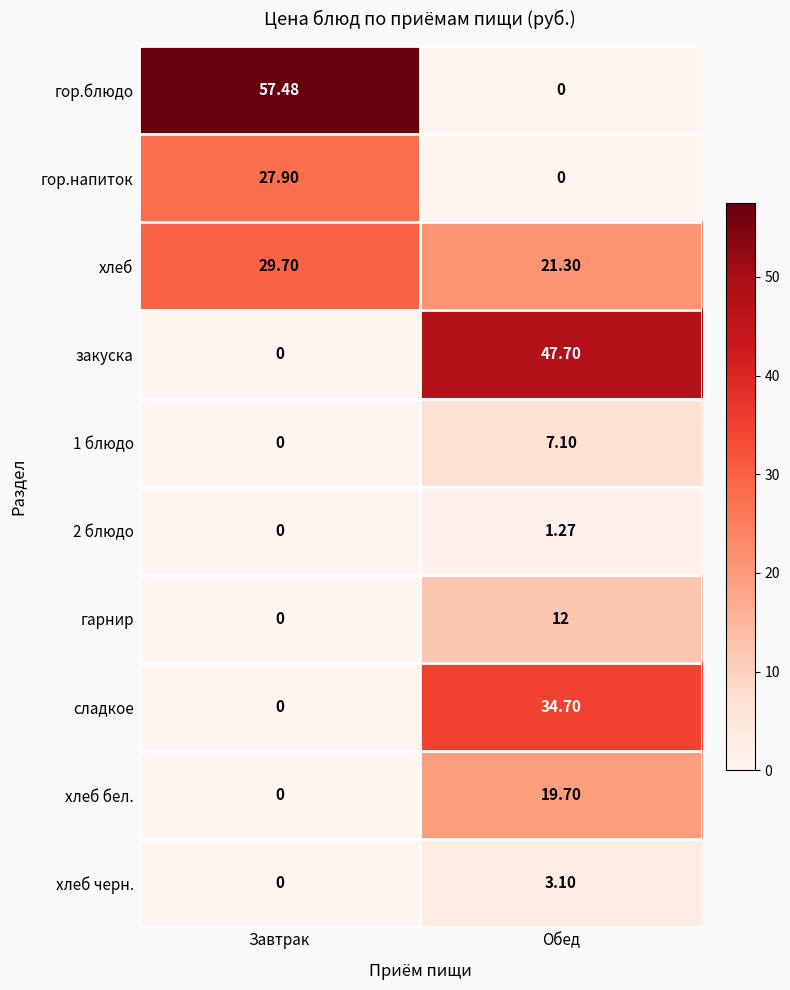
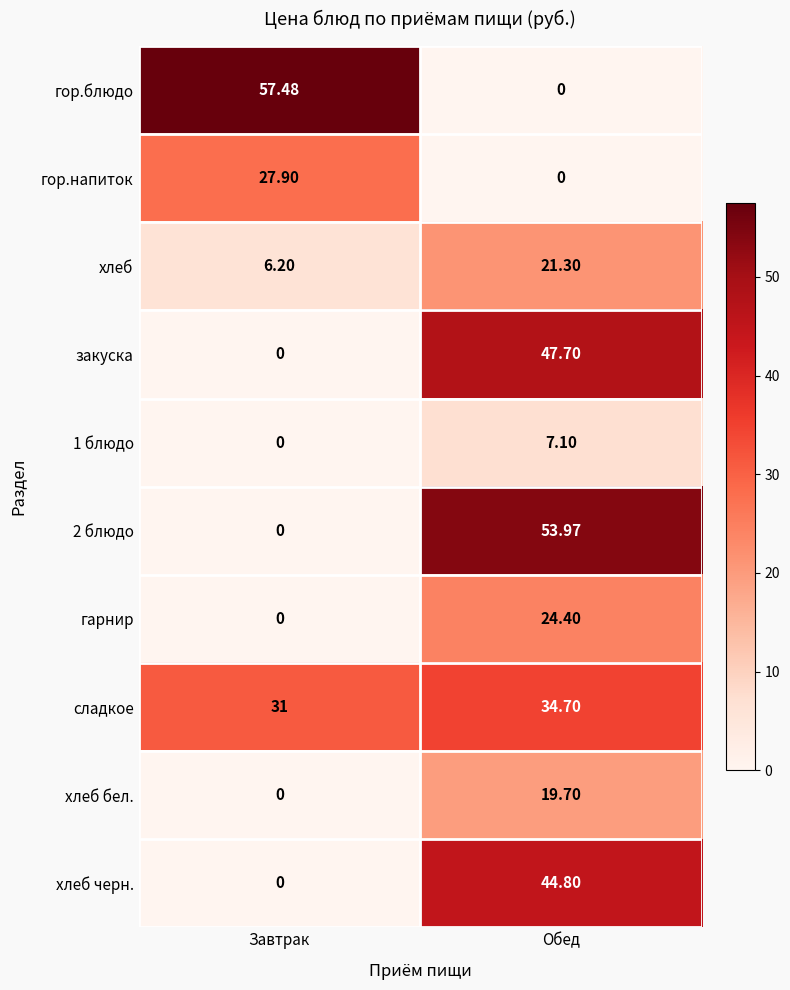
  {
    "гор.блюдо": {
      "Завтрак": 57.48,
      "Обед": 0
    },
    "гор.напиток": {
      "Завтрак": 27.90,
      "Обед": 0
    },
    "хлеб": {
-     "Завтрак": 29.70,
+     "Завтрак": 6.20,
      "Обед": 21.30
    },
    "закуска": {
      "Завтрак": 0,
      "Обед": 47.70
    },
    "1 блюдо": {
      "Завтрак": 0,
      "Обед": 7.10
    },
    "2 блюдо": {
      "Завтрак": 0,
-     "Обед": 1.27
+     "Обед": 53.97
    },
    "гарнир": {
      "Завтрак": 0,
-     "Обед": 12
+     "Обед": 24.40
    },
    "сладкое": {
-     "Завтрак": 0,
+     "Завтрак": 31,
      "Обед": 34.70
    },
    "хлеб бел.": {
      "Завтрак": 0,
      "Обед": 19.70
    },
    "хлеб черн.": {
      "Завтрак": 0,
-     "Обед": 3.10
+     "Обед": 44.80
    }
  }
